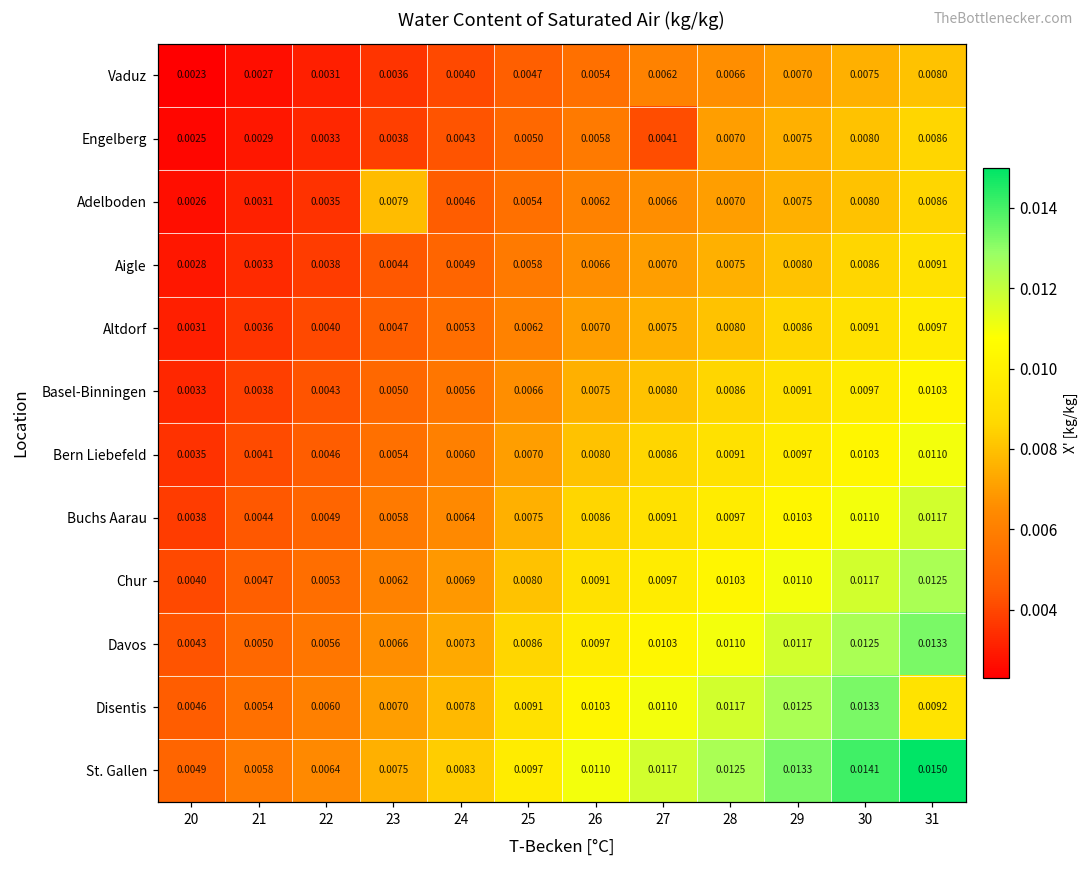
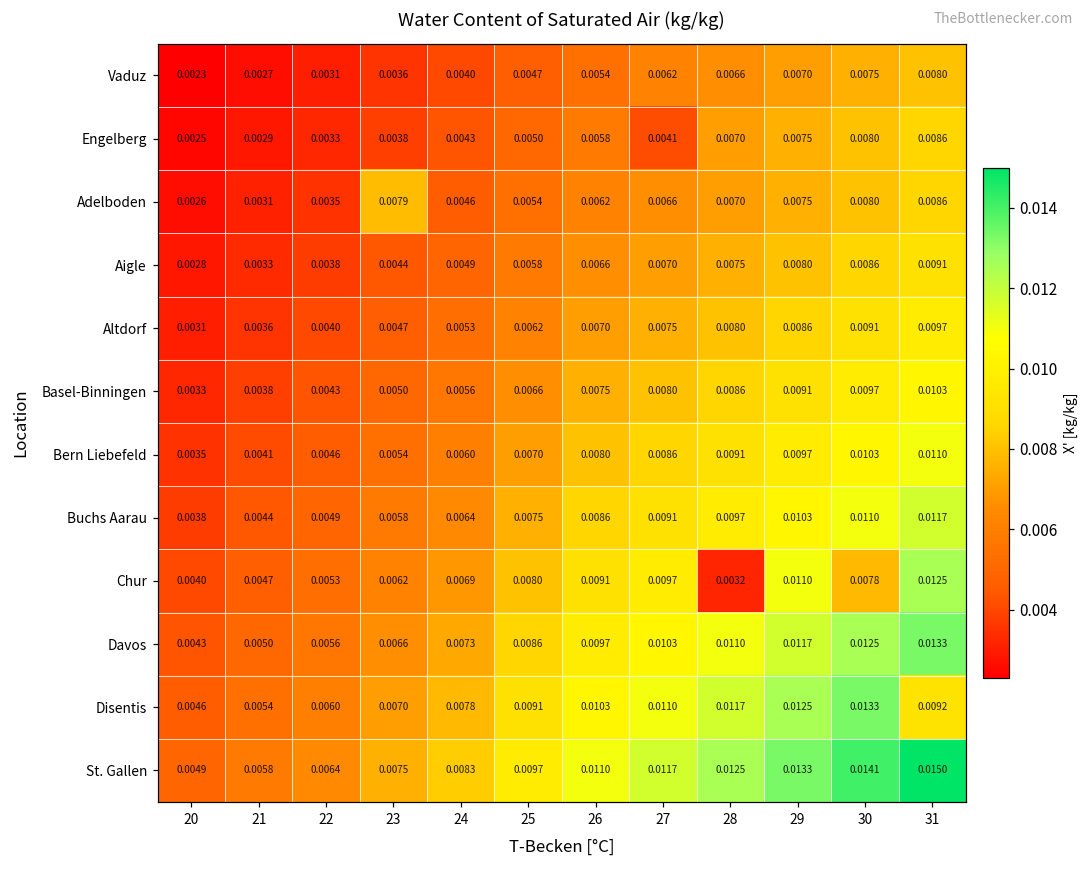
  {
    "Vaduz": {
      "20": 0.0023,
      "21": 0.0027,
      "22": 0.0031,
      "23": 0.0036,
      "24": 0.0040,
      "25": 0.0047,
      "26": 0.0054,
      "27": 0.0062,
      "28": 0.0066,
      "29": 0.0070,
      "30": 0.0075,
      "31": 0.0080
    },
    "Engelberg": {
      "20": 0.0025,
      "21": 0.0029,
      "22": 0.0033,
      "23": 0.0038,
      "24": 0.0043,
      "25": 0.0050,
      "26": 0.0058,
      "27": 0.0041,
      "28": 0.0070,
      "29": 0.0075,
      "30": 0.0080,
      "31": 0.0086
    },
    "Adelboden": {
      "20": 0.0026,
      "21": 0.0031,
      "22": 0.0035,
      "23": 0.0079,
      "24": 0.0046,
      "25": 0.0054,
      "26": 0.0062,
      "27": 0.0066,
      "28": 0.0070,
      "29": 0.0075,
      "30": 0.0080,
      "31": 0.0086
    },
    "Aigle": {
      "20": 0.0028,
      "21": 0.0033,
      "22": 0.0038,
      "23": 0.0044,
      "24": 0.0049,
      "25": 0.0058,
      "26": 0.0066,
      "27": 0.0070,
      "28": 0.0075,
      "29": 0.0080,
      "30": 0.0086,
      "31": 0.0091
    },
    "Altdorf": {
      "20": 0.0031,
      "21": 0.0036,
      "22": 0.0040,
      "23": 0.0047,
      "24": 0.0053,
      "25": 0.0062,
      "26": 0.0070,
      "27": 0.0075,
      "28": 0.0080,
      "29": 0.0086,
      "30": 0.0091,
      "31": 0.0097
    },
    "Basel-Binningen": {
      "20": 0.0033,
      "21": 0.0038,
      "22": 0.0043,
      "23": 0.0050,
      "24": 0.0056,
      "25": 0.0066,
      "26": 0.0075,
      "27": 0.0080,
      "28": 0.0086,
      "29": 0.0091,
      "30": 0.0097,
      "31": 0.0103
    },
    "Bern Liebefeld": {
      "20": 0.0035,
      "21": 0.0041,
      "22": 0.0046,
      "23": 0.0054,
      "24": 0.0060,
      "25": 0.0070,
      "26": 0.0080,
      "27": 0.0086,
      "28": 0.0091,
      "29": 0.0097,
      "30": 0.0103,
      "31": 0.0110
    },
    "Buchs Aarau": {
      "20": 0.0038,
      "21": 0.0044,
      "22": 0.0049,
      "23": 0.0058,
      "24": 0.0064,
      "25": 0.0075,
      "26": 0.0086,
      "27": 0.0091,
      "28": 0.0097,
      "29": 0.0103,
      "30": 0.0110,
      "31": 0.0117
    },
    "Chur": {
      "20": 0.0040,
      "21": 0.0047,
      "22": 0.0053,
      "23": 0.0062,
      "24": 0.0069,
      "25": 0.0080,
      "26": 0.0091,
      "27": 0.0097,
-     "28": 0.0103,
+     "28": 0.0032,
      "29": 0.0110,
-     "30": 0.0117,
+     "30": 0.0078,
      "31": 0.0125
    },
    "Davos": {
      "20": 0.0043,
      "21": 0.0050,
      "22": 0.0056,
      "23": 0.0066,
      "24": 0.0073,
      "25": 0.0086,
      "26": 0.0097,
      "27": 0.0103,
      "28": 0.0110,
      "29": 0.0117,
      "30": 0.0125,
      "31": 0.0133
    },
    "Disentis": {
      "20": 0.0046,
      "21": 0.0054,
      "22": 0.0060,
      "23": 0.0070,
      "24": 0.0078,
      "25": 0.0091,
      "26": 0.0103,
      "27": 0.0110,
      "28": 0.0117,
      "29": 0.0125,
      "30": 0.0133,
      "31": 0.0092
    },
    "St. Gallen": {
      "20": 0.0049,
      "21": 0.0058,
      "22": 0.0064,
      "23": 0.0075,
      "24": 0.0083,
      "25": 0.0097,
      "26": 0.0110,
      "27": 0.0117,
      "28": 0.0125,
      "29": 0.0133,
      "30": 0.0141,
      "31": 0.0150
    }
  }
